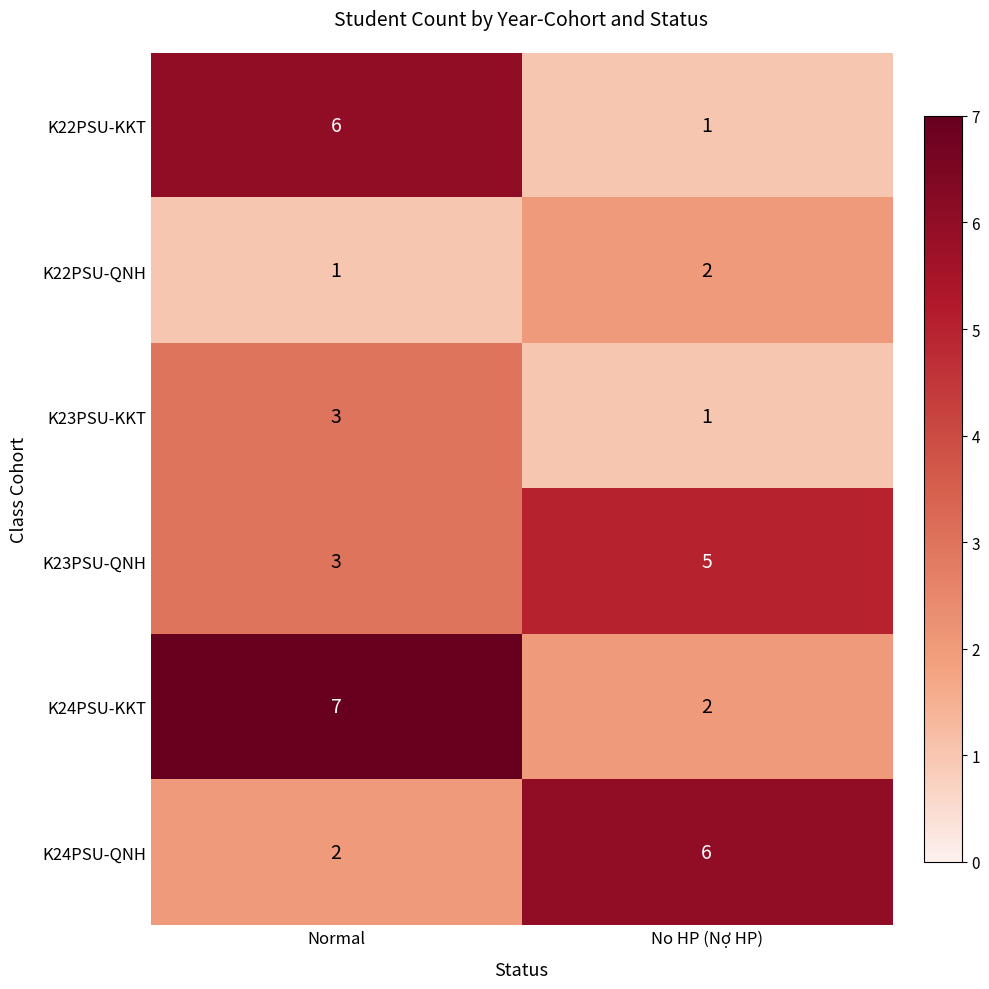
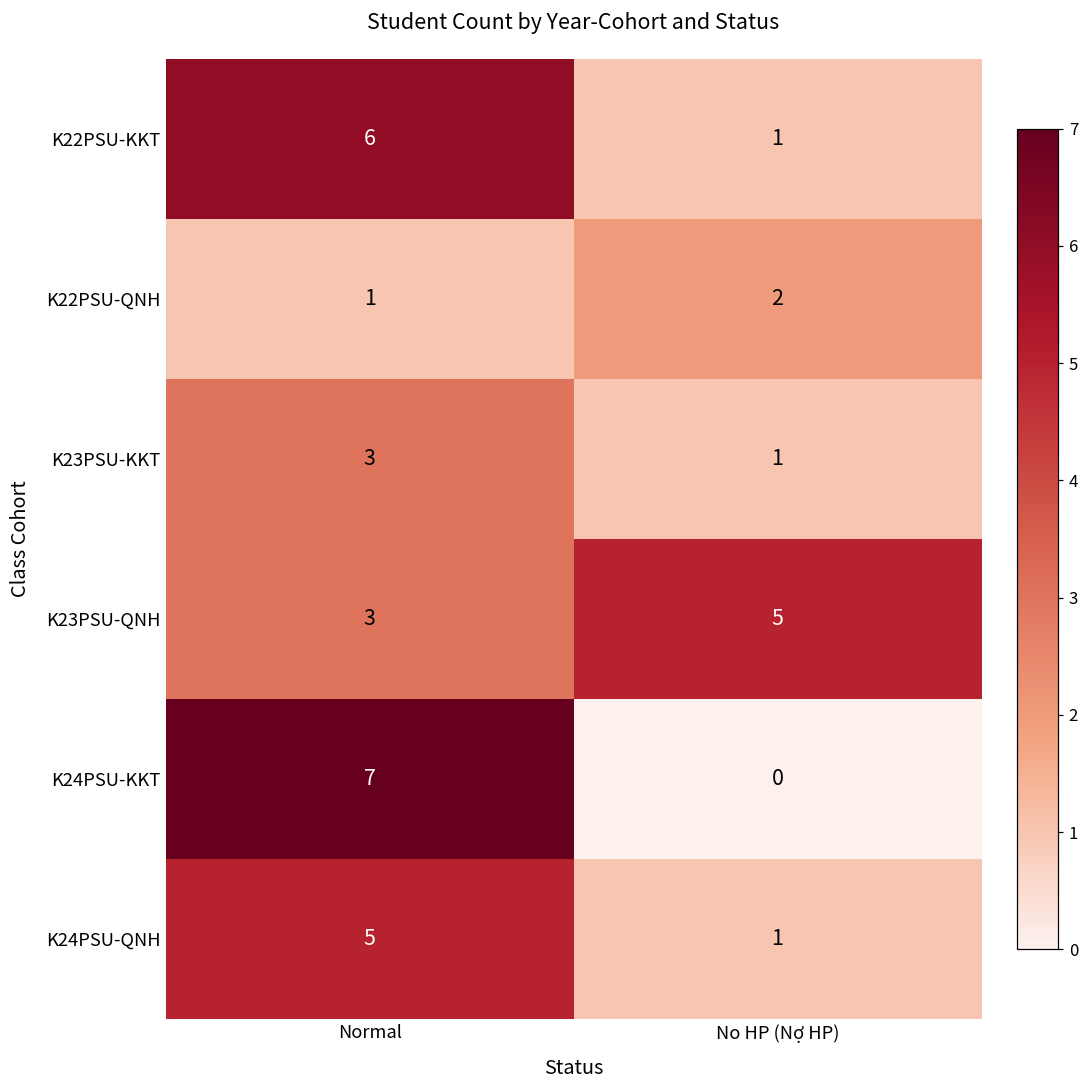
  {
    "K22PSU-KKT": {
      "Normal": 6,
      "No HP (Nợ HP)": 1
    },
    "K22PSU-QNH": {
      "Normal": 1,
      "No HP (Nợ HP)": 2
    },
    "K23PSU-KKT": {
      "Normal": 3,
      "No HP (Nợ HP)": 1
    },
    "K23PSU-QNH": {
      "Normal": 3,
      "No HP (Nợ HP)": 5
    },
    "K24PSU-KKT": {
      "Normal": 7,
-     "No HP (Nợ HP)": 2
+     "No HP (Nợ HP)": 0
    },
    "K24PSU-QNH": {
-     "Normal": 2,
-     "No HP (Nợ HP)": 6
+     "Normal": 5,
+     "No HP (Nợ HP)": 1
    }
  }
